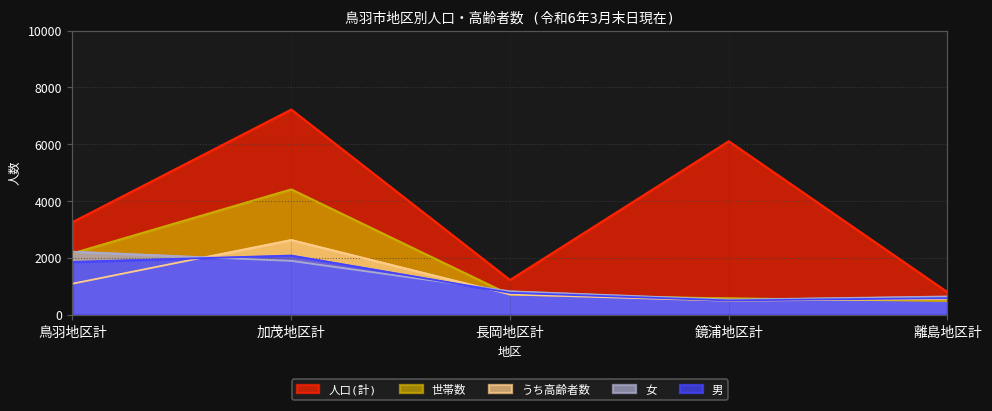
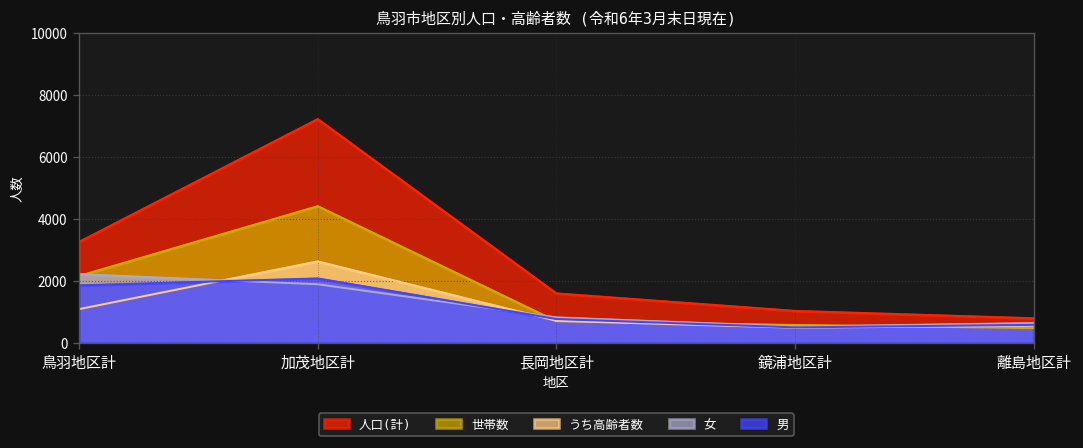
  {
    "人口(計)": {
      "鳥羽地区計": 3300,
      "加茂地区計": 7200,
-     "長岡地区計": 1200,
-     "鏡浦地区計": 6100,
+     "長岡地区計": 1600,
+     "鏡浦地区計": 1000,
      "離島地区計": 800
    },
    "世帯数": {
      "加茂地区計": 4400
    },
    "うち高齢者数": {
      "鳥羽地区計": 1100,
      "加茂地区計": 2600
    },
    "女": {
      "加茂地区計": 1900
    },
    "男": {
      "鳥羽地区計": 1900,
      "加茂地区計": 2100
    }
  }
